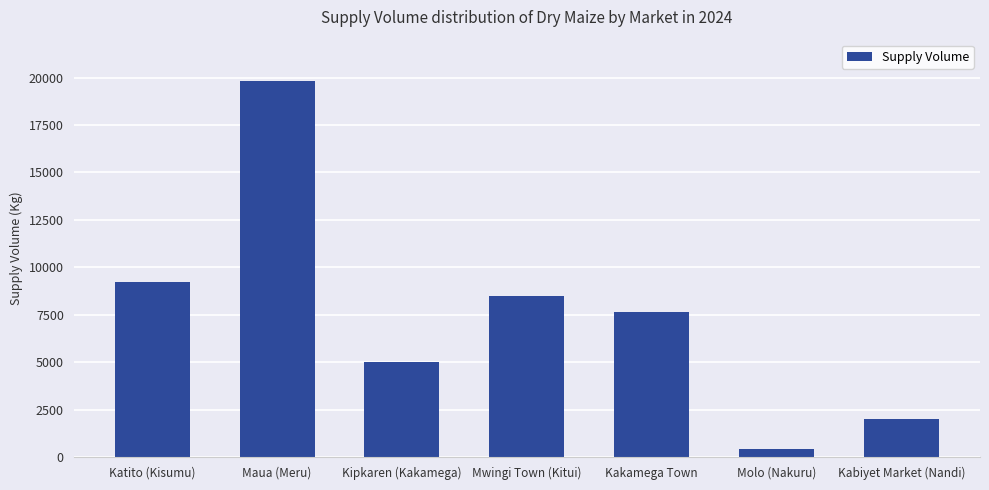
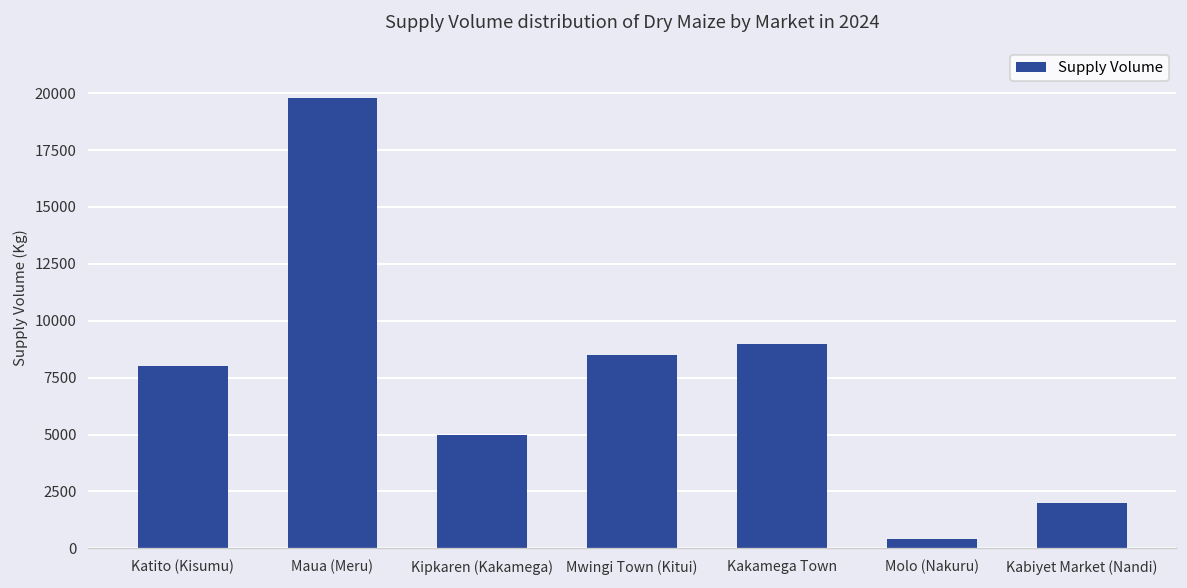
  {
-   "Katito (Kisumu)": 9200,
+   "Katito (Kisumu)": 8000,
    "Maua (Meru)": 19800,
    "Kipkaren (Kakamega)": 5000,
    "Mwingi Town (Kitui)": 8500,
-   "Kakamega Town": 7700,
+   "Kakamega Town": 9000,
    "Molo (Nakuru)": 400,
    "Kabiyet Market (Nandi)": 2000
  }
